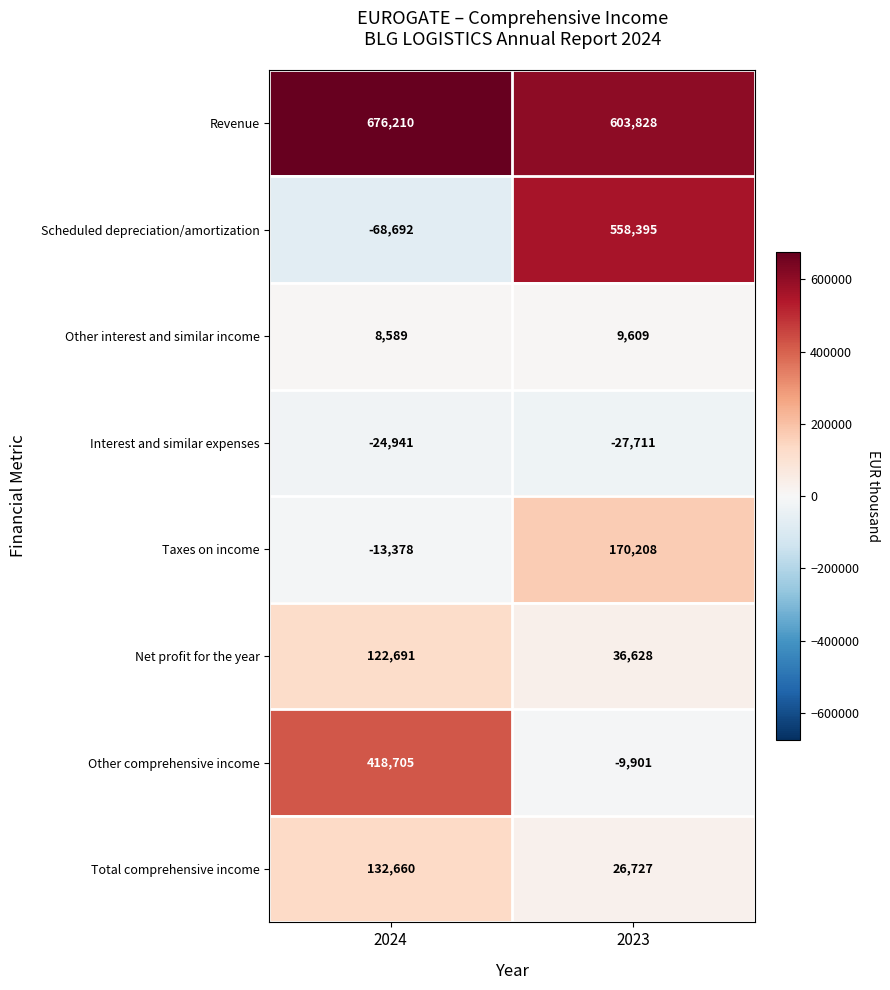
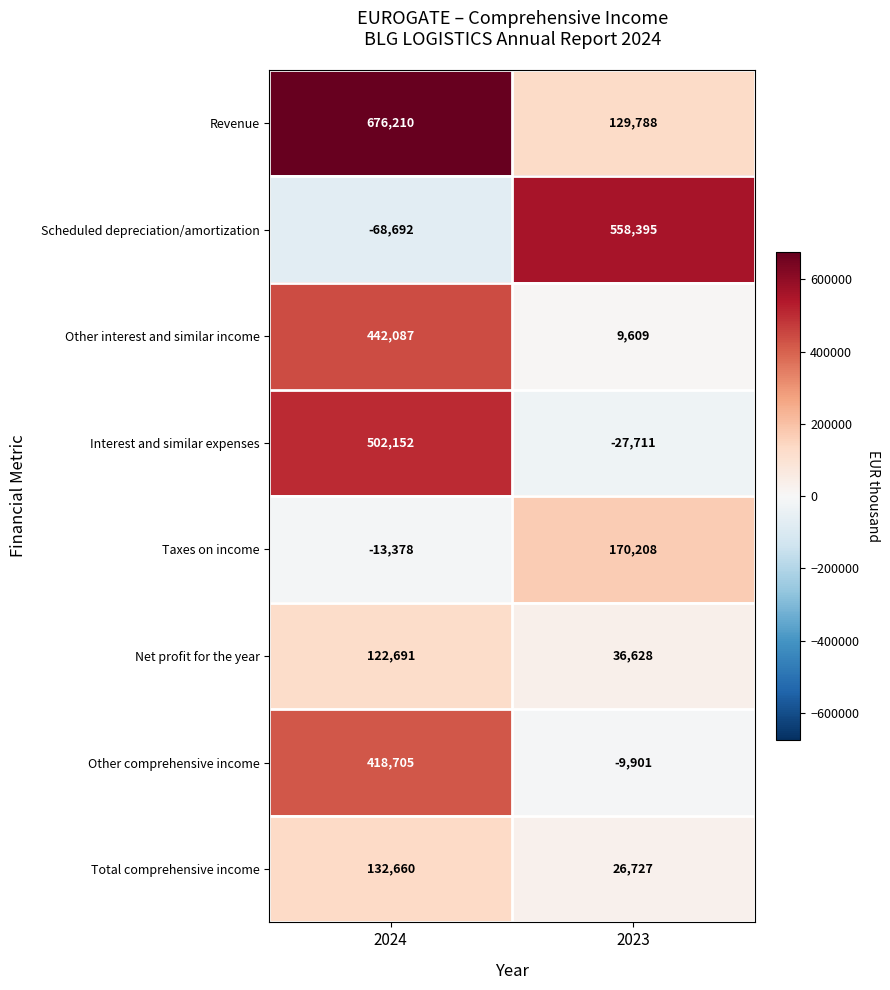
  {
    "Revenue": {
      "2024": "676,210",
-     "2023": "603,828"
+     "2023": "129,788"
    },
    "Scheduled depreciation/amortization": {
      "2024": "-68,692",
      "2023": "558,395"
    },
    "Other interest and similar income": {
-     "2024": "8,589",
+     "2024": "442,087",
      "2023": "9,609"
    },
    "Interest and similar expenses": {
-     "2024": "-24,941",
+     "2024": "502,152",
      "2023": "-27,711"
    },
    "Taxes on income": {
      "2024": "-13,378",
      "2023": "170,208"
    },
    "Net profit for the year": {
      "2024": "122,691",
      "2023": "36,628"
    },
    "Other comprehensive income": {
      "2024": "418,705",
      "2023": "-9,901"
    },
    "Total comprehensive income": {
      "2024": "132,660",
      "2023": "26,727"
    }
  }
